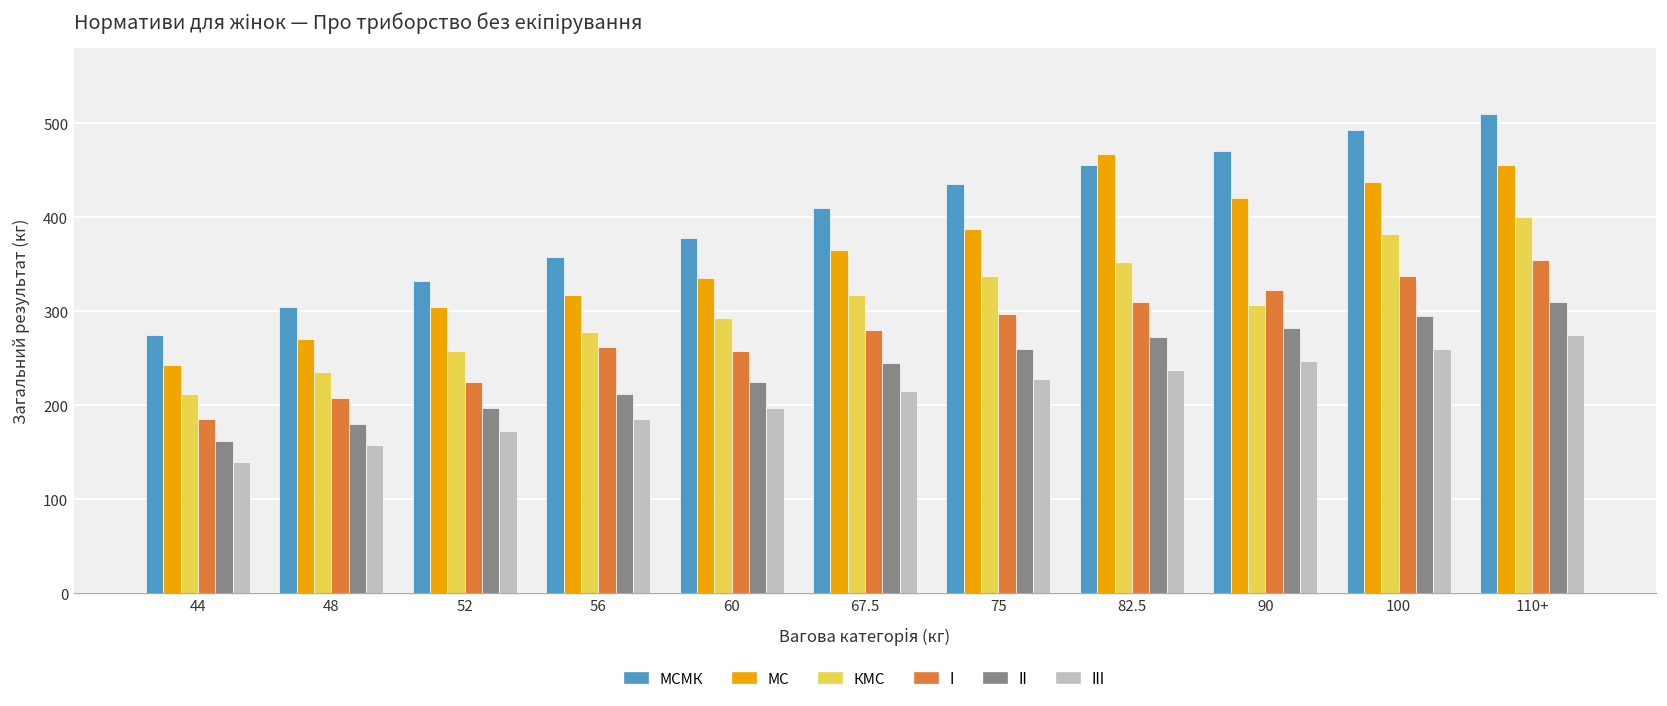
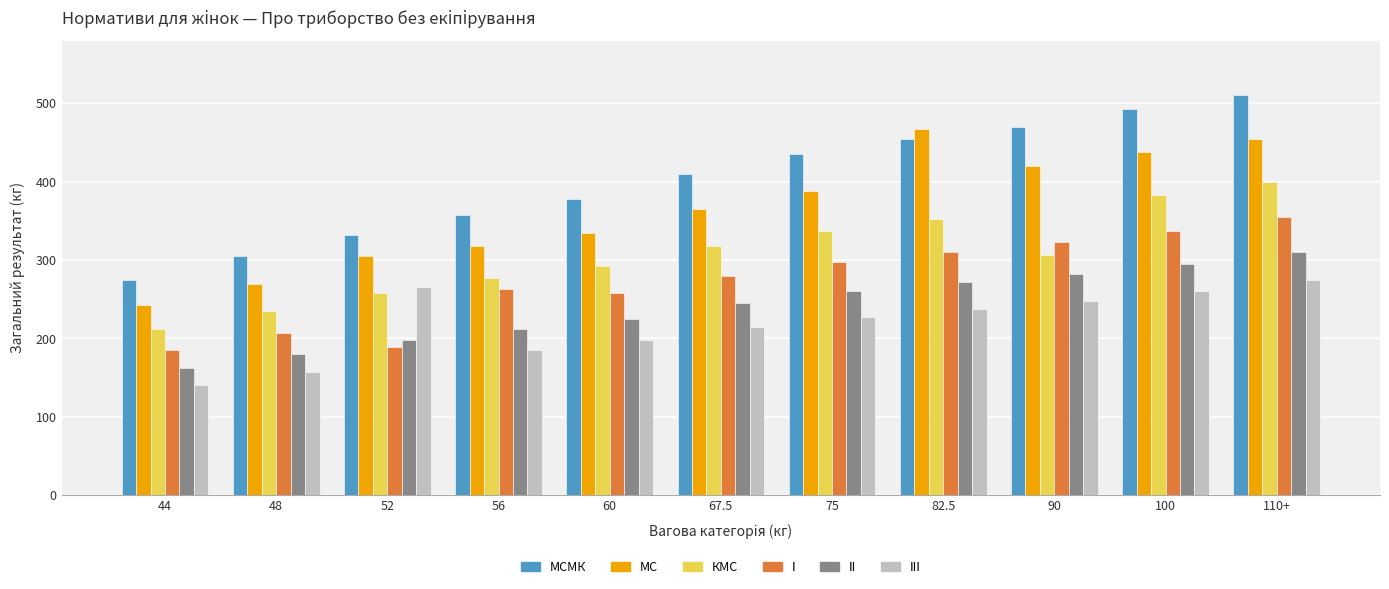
  {
    "МСМК": {
      "44": 280,
      "48": 310,
      "52": 330,
      "56": 360,
      "60": 380,
      "67.5": 410,
      "75": 440,
      "82.5": 460,
      "90": 470,
      "100": 490,
      "110+": 510
    },
    "МС": {
      "44": 240,
      "48": 270,
      "52": 310,
      "56": 320,
      "60": 340,
      "67.5": 370,
      "75": 390,
      "82.5": 470,
      "90": 420,
      "100": 440,
      "110+": 460
    },
    "КМС": {
      "44": 210,
      "48": 240,
      "52": 260,
      "56": 280,
      "60": 290,
      "67.5": 320,
      "75": 340,
      "82.5": 350,
      "90": 310,
      "100": 380,
      "110+": 400
    },
    "І": {
      "44": 190,
      "48": 210,
-     "52": 230,
+     "52": 190,
      "56": 260,
      "60": 260,
      "67.5": 280,
      "75": 300,
      "82.5": 310,
      "90": 320,
      "100": 340,
      "110+": 360
    },
    "ІІ": {
      "44": 160,
      "48": 180,
      "52": 200,
      "56": 210,
      "60": 230,
      "67.5": 250,
      "75": 260,
      "82.5": 270,
      "90": 280,
      "100": 300,
      "110+": 310
    },
    "ІІІ": {
      "44": 140,
      "48": 160,
-     "52": 170,
+     "52": 270,
      "56": 190,
      "60": 200,
      "67.5": 220,
      "75": 230,
      "82.5": 240,
      "90": 250,
      "100": 260,
      "110+": 280
    }
  }
